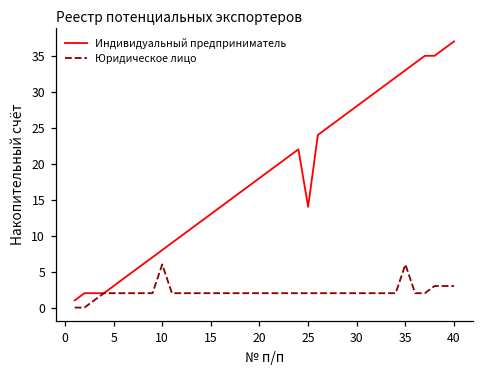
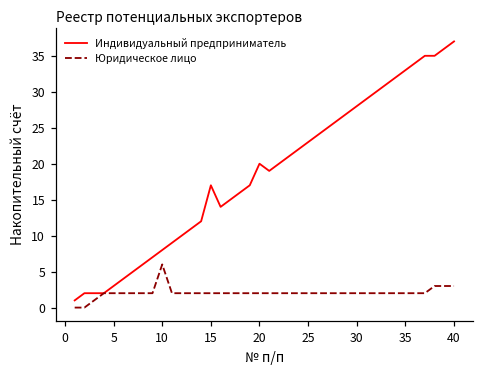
  {
    "Индивидуальный предприниматель": {
      "5": 3,
      "10": 8,
-     "15": 13,
-     "20": 18,
-     "25": 14,
+     "15": 17,
+     "20": 20,
+     "25": 23,
      "30": 28,
      "35": 33,
      "40": 37
    },
    "Юридическое лицо": {
      "5": 2,
      "10": 6,
      "15": 2,
      "20": 2,
      "25": 2,
      "30": 2,
-     "35": 6,
+     "35": 2,
      "40": 3
    }
  }
